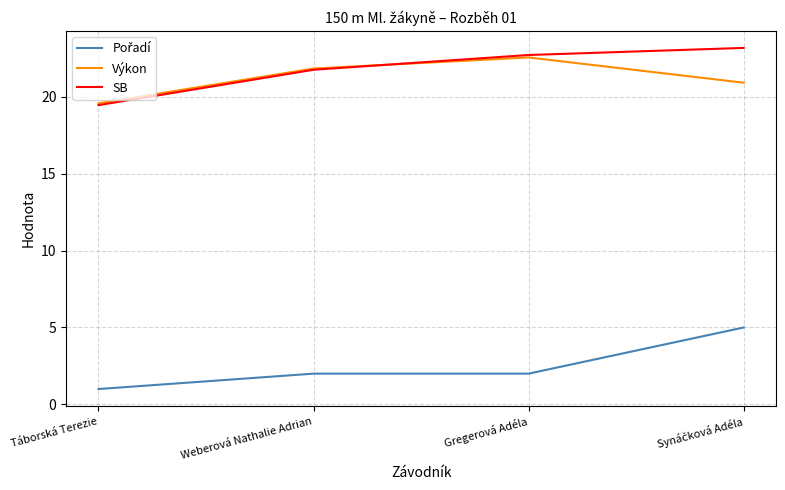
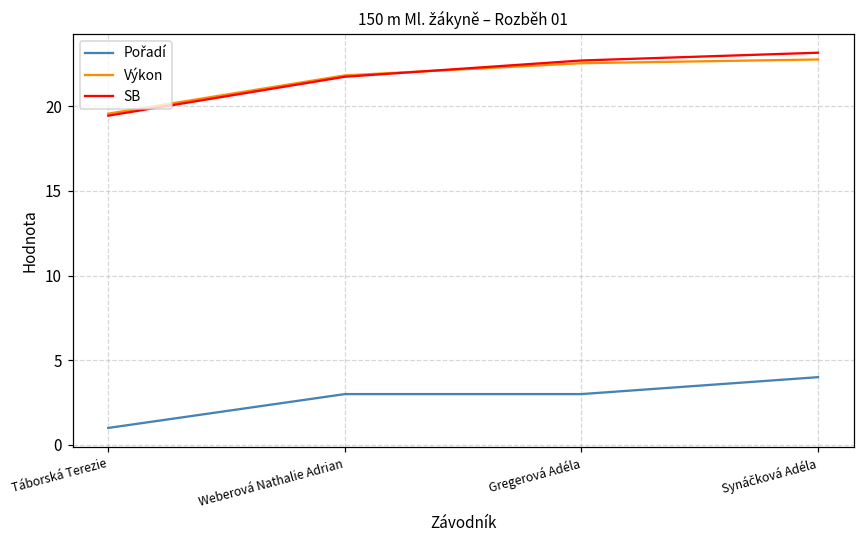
  {
    "Pořadí": {
      "Táborská Terezie": 1,
-     "Weberová Nathalie Adrian": 2,
-     "Gregerová Adéla": 2,
-     "Synáčková Adéla": 5
+     "Weberová Nathalie Adrian": 3,
+     "Gregerová Adéla": 3,
+     "Synáčková Adéla": 4
    },
    "Výkon": {
-     "Synáčková Adéla": 20.9
+     "Synáčková Adéla": 22.8
    },
    "SB": {
      "Synáčková Adéla": 23.2
    }
  }
